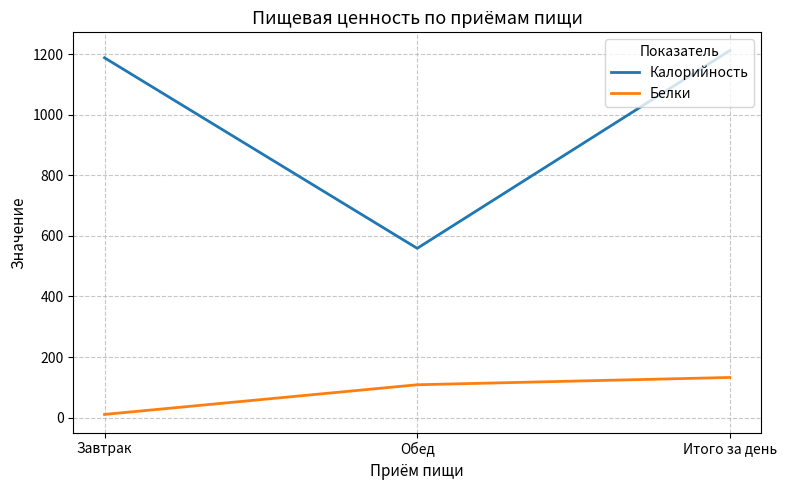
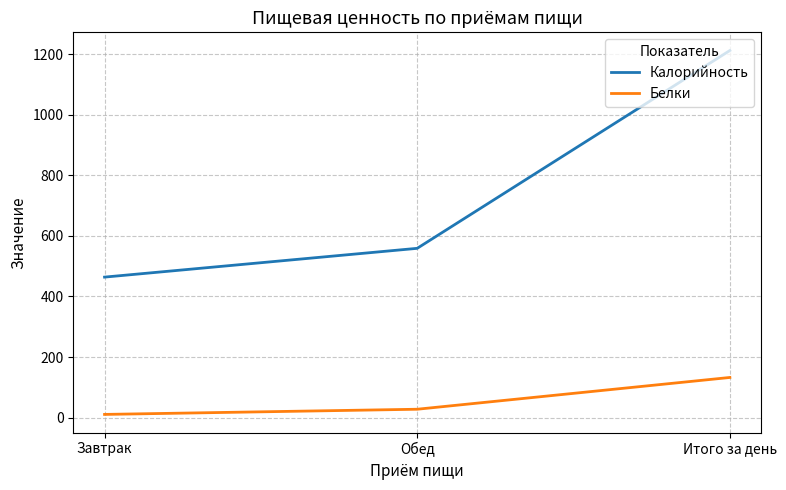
  {
    "Калорийность": {
-     "Завтрак": 1190,
+     "Завтрак": 460,
      "Обед": 560
    },
    "Белки": {
      "Завтрак": 10,
-     "Обед": 110,
+     "Обед": 30,
      "Итого за день": 130
    }
  }
